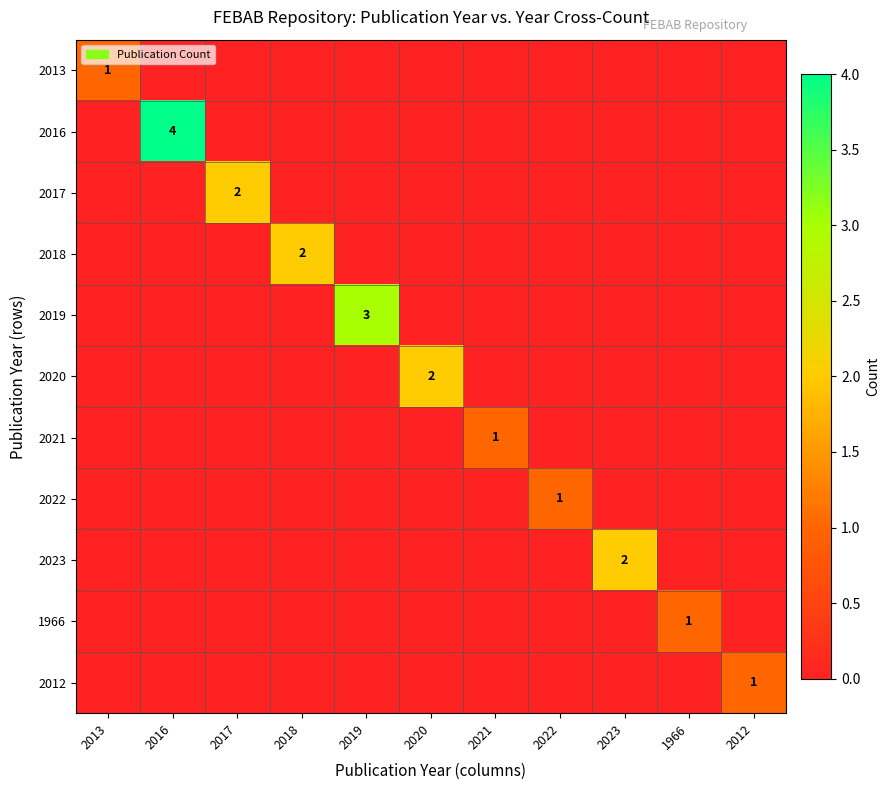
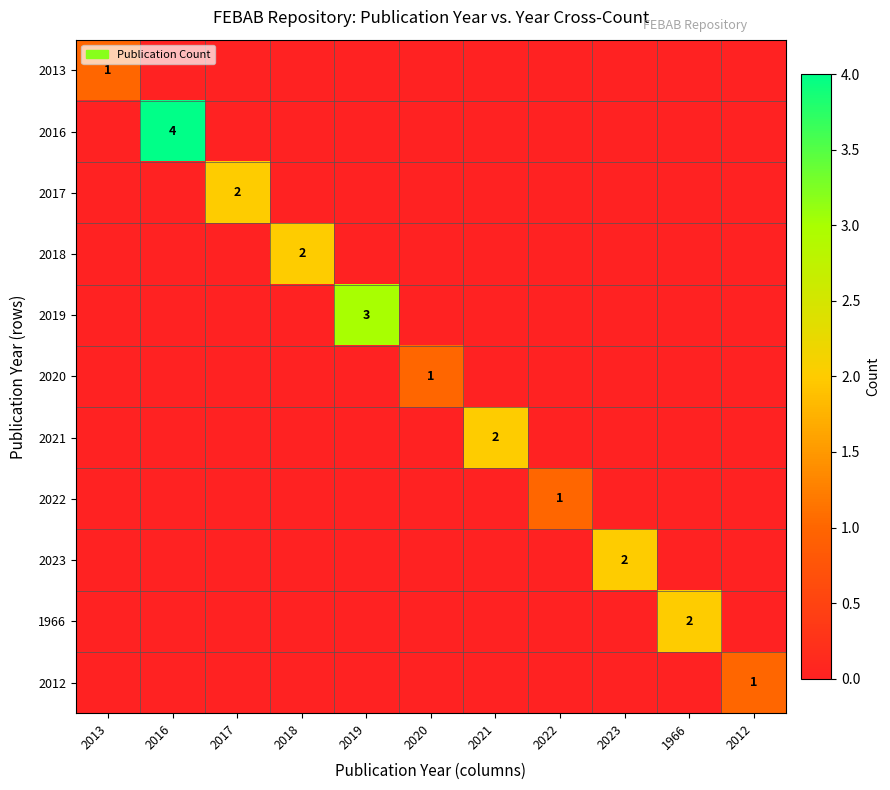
  {
    "2016": {
      "2016": 4
    },
    "2017": {
      "2017": 2
    },
    "2018": {
      "2018": 2
    },
    "2019": {
      "2019": 3
    },
    "2020": {
-     "2020": 2
+     "2020": 1
    },
    "2021": {
-     "2021": 1
+     "2021": 2
    },
    "2022": {
      "2022": 1
    },
    "2023": {
      "2023": 2
    },
    "1966": {
-     "1966": 1
+     "1966": 2
    },
    "2012": {
      "2012": 1
    }
  }
